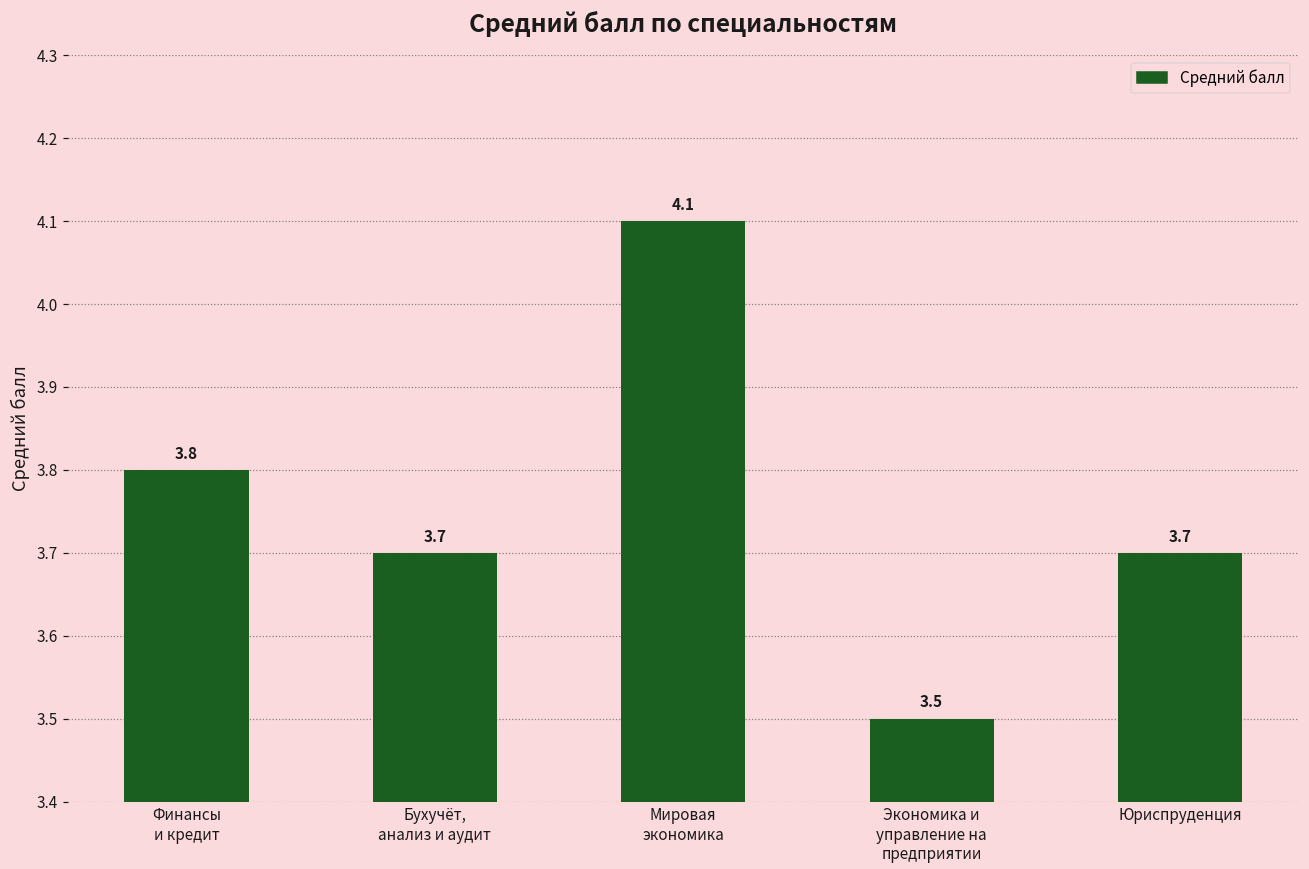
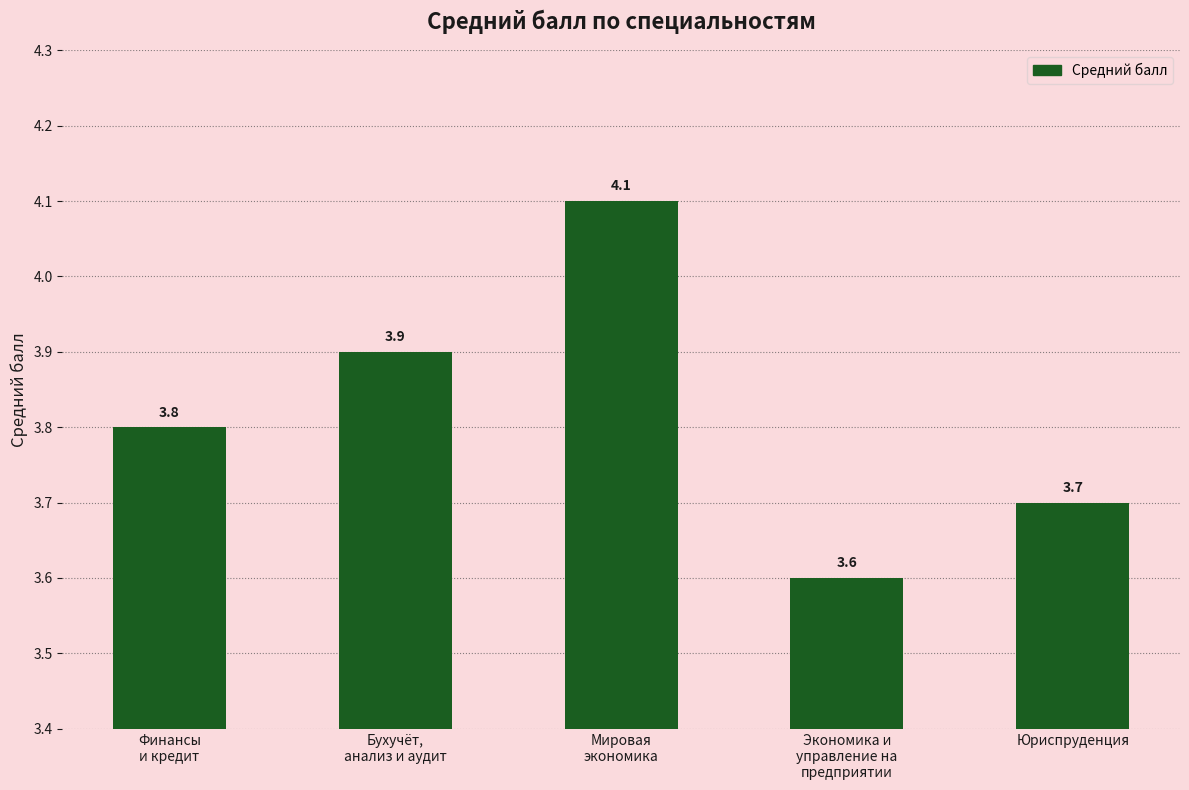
  {
    "Финансы и кредит": 3.8,
-   "Бухучёт, анализ и аудит": 3.7,
+   "Бухучёт, анализ и аудит": 3.9,
    "Мировая экономика": 4.1,
-   "Экономика и управление на предприятии": 3.5,
+   "Экономика и управление на предприятии": 3.6,
    "Юриспруденция": 3.7
  }
